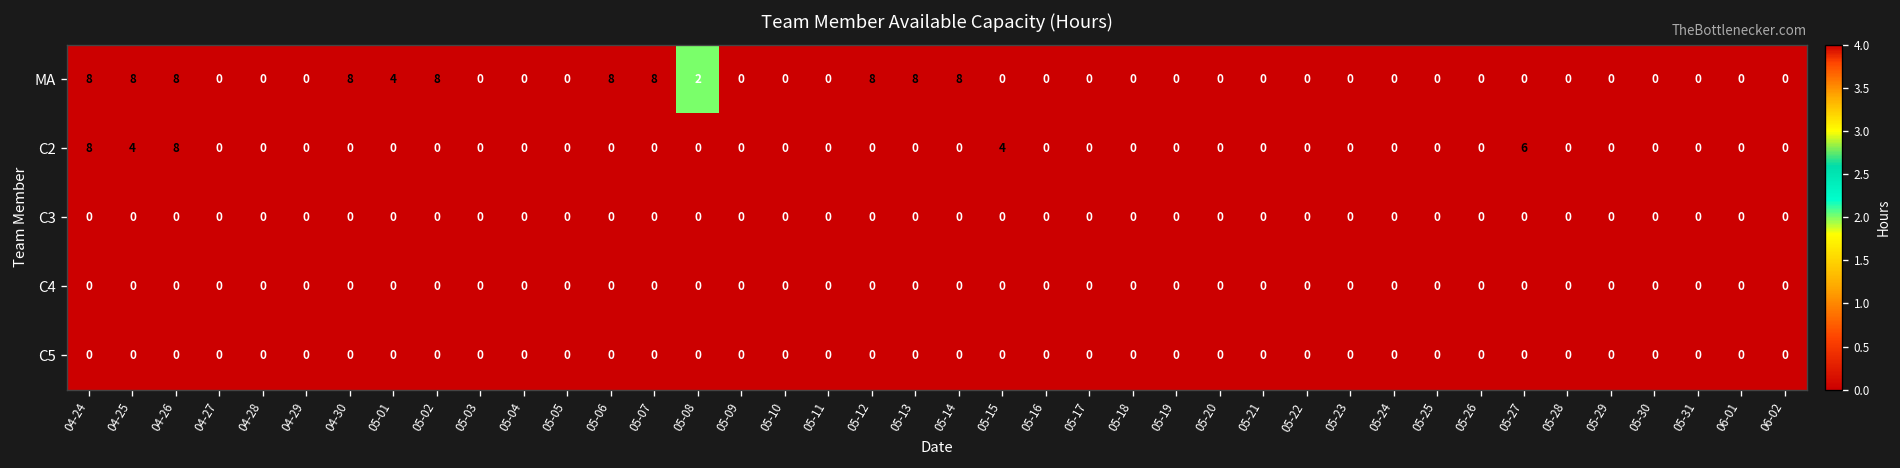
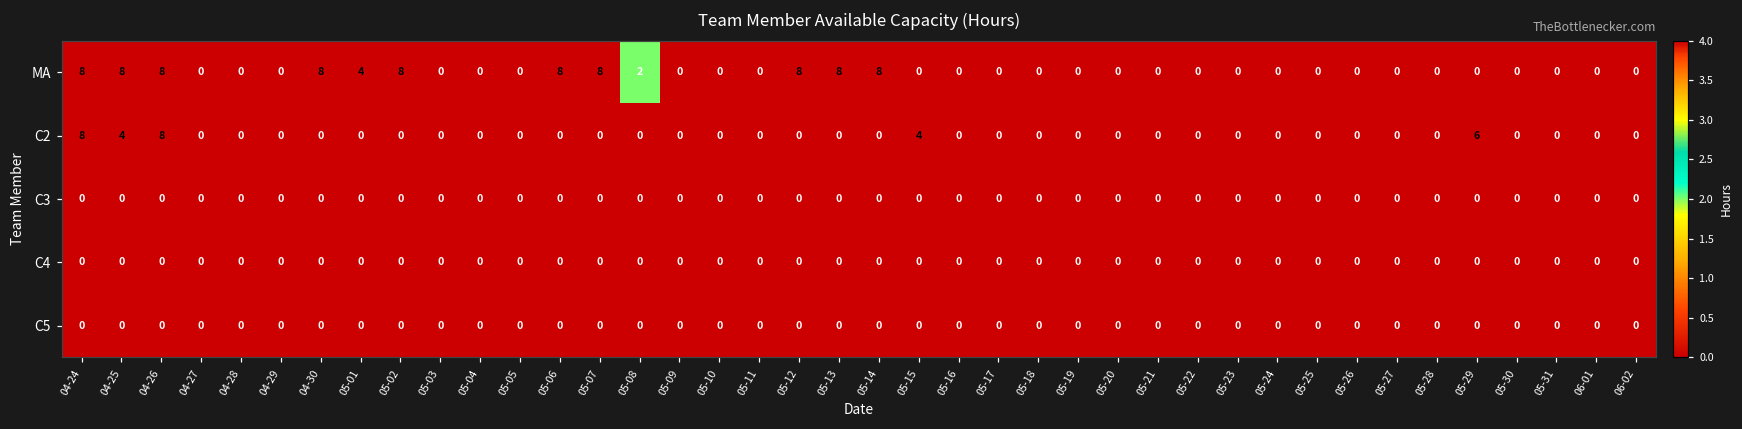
  {
    "MA": {
      "04-24": 8,
      "04-25": 8,
      "04-26": 8,
      "04-27": 0,
      "04-28": 0,
      "04-29": 0,
      "04-30": 8,
      "05-01": 4,
      "05-02": 8,
      "05-03": 0,
      "05-04": 0,
      "05-05": 0,
      "05-06": 8,
      "05-07": 8,
      "05-08": 2,
      "05-09": 0,
      "05-10": 0,
      "05-11": 0,
      "05-12": 8,
      "05-13": 8,
      "05-14": 8,
      "05-15": 0,
      "05-16": 0,
      "05-17": 0,
      "05-18": 0,
      "05-19": 0,
      "05-20": 0,
      "05-21": 0,
      "05-22": 0,
      "05-23": 0,
      "05-24": 0,
      "05-25": 0,
      "05-26": 0,
      "05-27": 0,
      "05-28": 0,
      "05-29": 0,
      "05-30": 0,
      "05-31": 0,
      "06-01": 0,
      "06-02": 0
    },
    "C2": {
      "04-24": 8,
      "04-25": 4,
      "04-26": 8,
      "04-27": 0,
      "04-28": 0,
      "04-29": 0,
      "04-30": 0,
      "05-01": 0,
      "05-02": 0,
      "05-03": 0,
      "05-04": 0,
      "05-05": 0,
      "05-06": 0,
      "05-07": 0,
      "05-08": 0,
      "05-09": 0,
      "05-10": 0,
      "05-11": 0,
      "05-12": 0,
      "05-13": 0,
      "05-14": 0,
      "05-15": 4,
      "05-16": 0,
      "05-17": 0,
      "05-18": 0,
      "05-19": 0,
      "05-20": 0,
      "05-21": 0,
      "05-22": 0,
      "05-23": 0,
      "05-24": 0,
      "05-25": 0,
      "05-26": 0,
-     "05-27": 6,
+     "05-27": 0,
      "05-28": 0,
-     "05-29": 0,
+     "05-29": 6,
      "05-30": 0,
      "05-31": 0,
      "06-01": 0,
      "06-02": 0
    },
    "C3": {
      "04-24": 0,
      "04-25": 0,
      "04-26": 0,
      "04-27": 0,
      "04-28": 0,
      "04-29": 0,
      "04-30": 0,
      "05-01": 0,
      "05-02": 0,
      "05-03": 0,
      "05-04": 0,
      "05-05": 0,
      "05-06": 0,
      "05-07": 0,
      "05-08": 0,
      "05-09": 0,
      "05-10": 0,
      "05-11": 0,
      "05-12": 0,
      "05-13": 0,
      "05-14": 0,
      "05-15": 0,
      "05-16": 0,
      "05-17": 0,
      "05-18": 0,
      "05-19": 0,
      "05-20": 0,
      "05-21": 0,
      "05-22": 0,
      "05-23": 0,
      "05-24": 0,
      "05-25": 0,
      "05-26": 0,
      "05-27": 0,
      "05-28": 0,
      "05-29": 0,
      "05-30": 0,
      "05-31": 0,
      "06-01": 0,
      "06-02": 0
    },
    "C4": {
      "04-24": 0,
      "04-25": 0,
      "04-26": 0,
      "04-27": 0,
      "04-28": 0,
      "04-29": 0,
      "04-30": 0,
      "05-01": 0,
      "05-02": 0,
      "05-03": 0,
      "05-04": 0,
      "05-05": 0,
      "05-06": 0,
      "05-07": 0,
      "05-08": 0,
      "05-09": 0,
      "05-10": 0,
      "05-11": 0,
      "05-12": 0,
      "05-13": 0,
      "05-14": 0,
      "05-15": 0,
      "05-16": 0,
      "05-17": 0,
      "05-18": 0,
      "05-19": 0,
      "05-20": 0,
      "05-21": 0,
      "05-22": 0,
      "05-23": 0,
      "05-24": 0,
      "05-25": 0,
      "05-26": 0,
      "05-27": 0,
      "05-28": 0,
      "05-29": 0,
      "05-30": 0,
      "05-31": 0,
      "06-01": 0,
      "06-02": 0
    },
    "C5": {
      "04-24": 0,
      "04-25": 0,
      "04-26": 0,
      "04-27": 0,
      "04-28": 0,
      "04-29": 0,
      "04-30": 0,
      "05-01": 0,
      "05-02": 0,
      "05-03": 0,
      "05-04": 0,
      "05-05": 0,
      "05-06": 0,
      "05-07": 0,
      "05-08": 0,
      "05-09": 0,
      "05-10": 0,
      "05-11": 0,
      "05-12": 0,
      "05-13": 0,
      "05-14": 0,
      "05-15": 0,
      "05-16": 0,
      "05-17": 0,
      "05-18": 0,
      "05-19": 0,
      "05-20": 0,
      "05-21": 0,
      "05-22": 0,
      "05-23": 0,
      "05-24": 0,
      "05-25": 0,
      "05-26": 0,
      "05-27": 0,
      "05-28": 0,
      "05-29": 0,
      "05-30": 0,
      "05-31": 0,
      "06-01": 0,
      "06-02": 0
    }
  }
